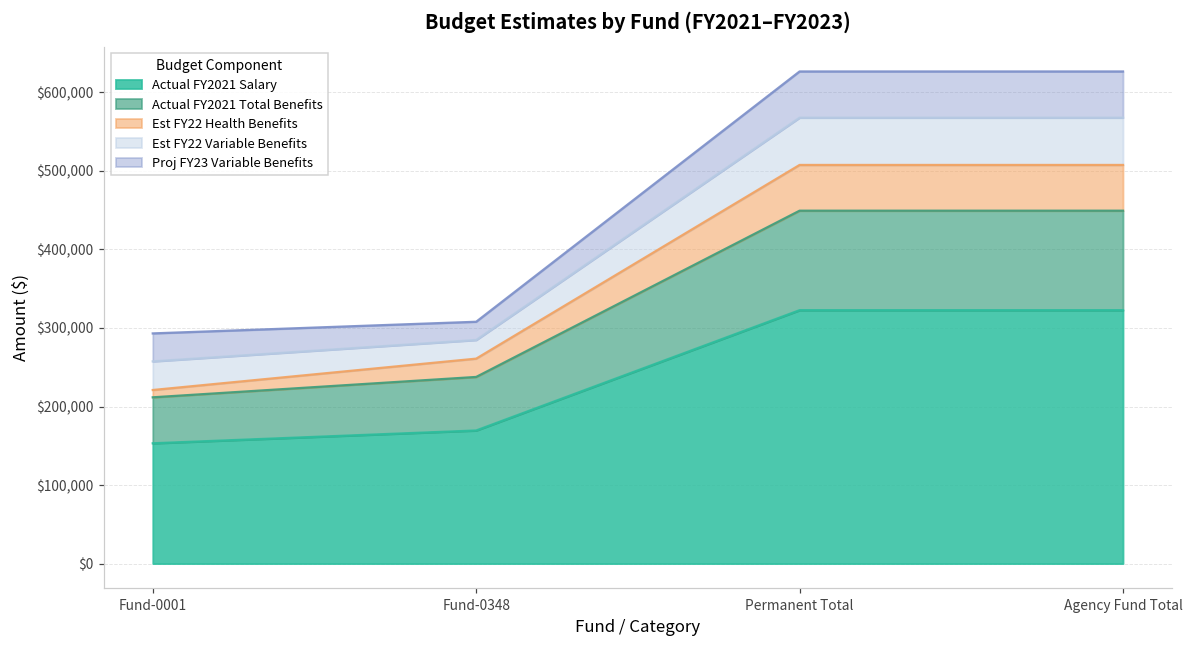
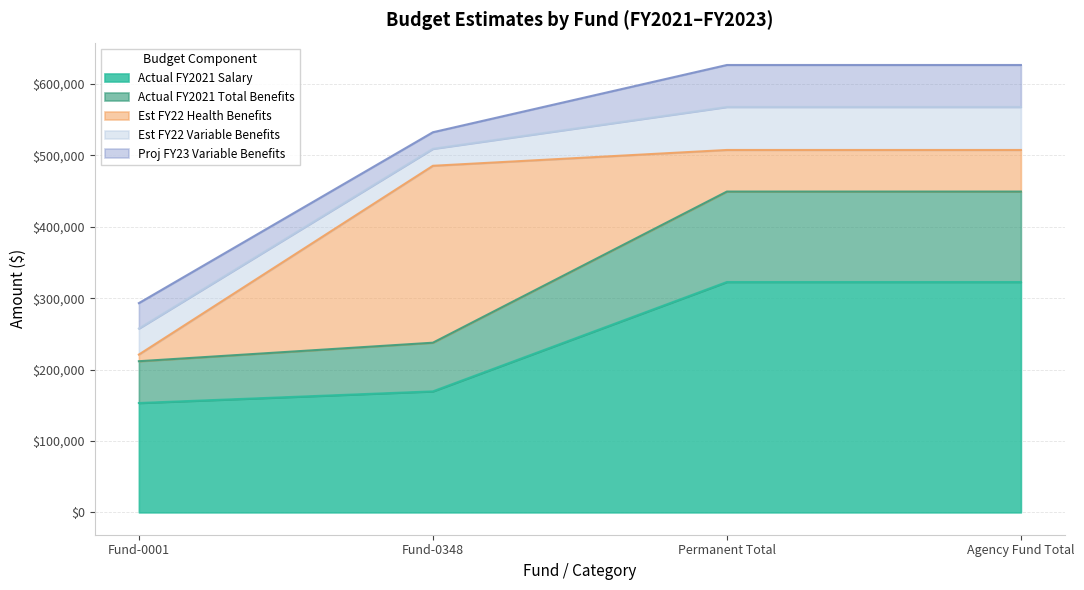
  {
    "Est FY22 Health Benefits": {
      "Fund-0001": "$10,000",
-     "Fund-0348": "$20,000",
+     "Fund-0348": "$250,000",
      "Permanent Total": "$60,000",
      "Agency Fund Total": "$60,000"
    }
  }
